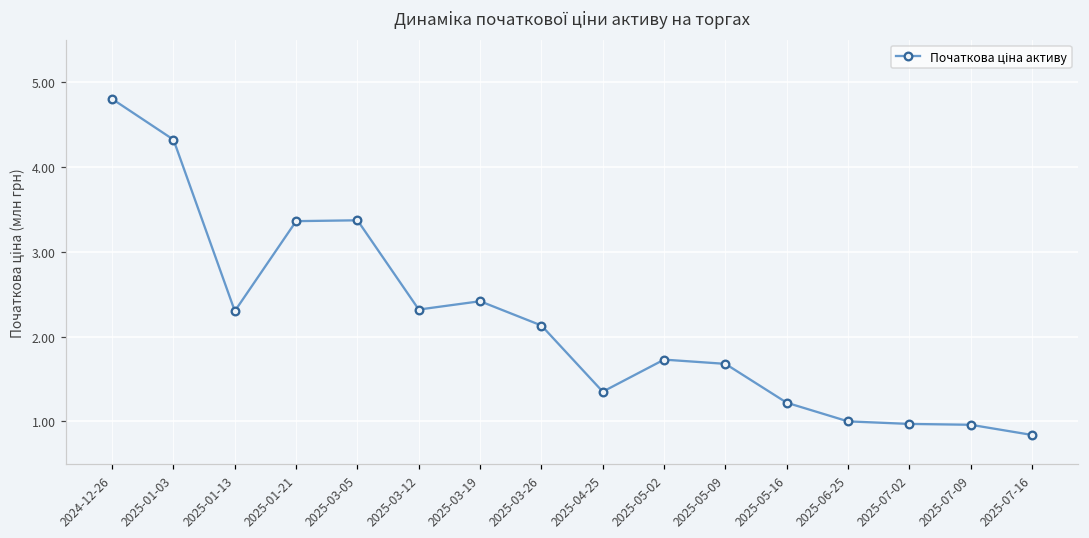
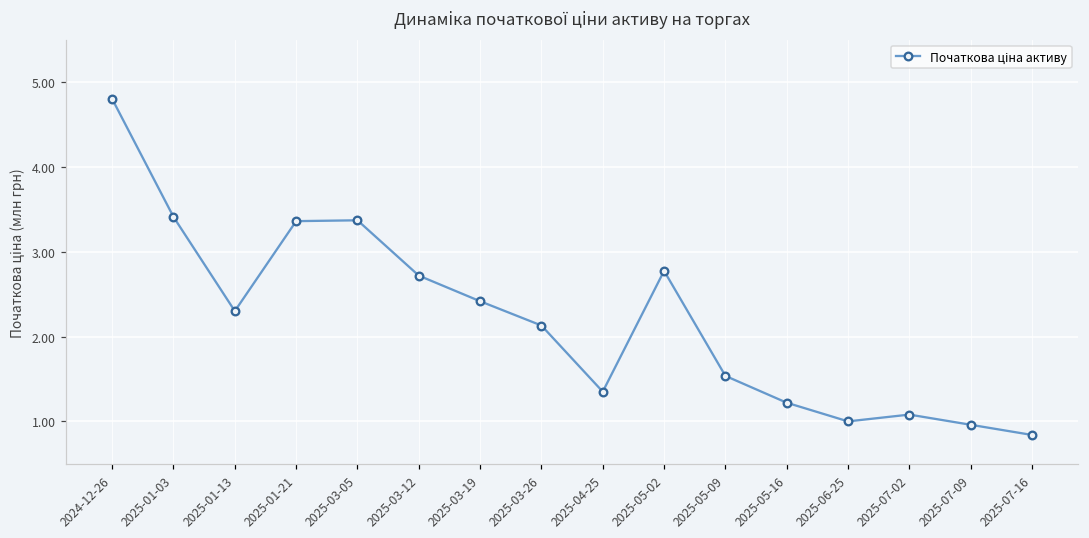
  {
    "2024-12-26": 4.8,
-   "2025-01-03": 4.3,
+   "2025-01-03": 3.4,
    "2025-01-13": 2.3,
    "2025-01-21": 3.4,
    "2025-03-05": 3.4,
-   "2025-03-12": 2.3,
+   "2025-03-12": 2.7,
    "2025-03-19": 2.4,
    "2025-03-26": 2.1,
    "2025-04-25": 1.4,
-   "2025-05-02": 1.7,
-   "2025-05-09": 1.7,
+   "2025-05-02": 2.8,
+   "2025-05-09": 1.5,
    "2025-05-16": 1.2,
    "2025-06-25": 1.0,
-   "2025-07-02": 1.0,
+   "2025-07-02": 1.1,
    "2025-07-09": 1.0,
    "2025-07-16": 0.8
  }
